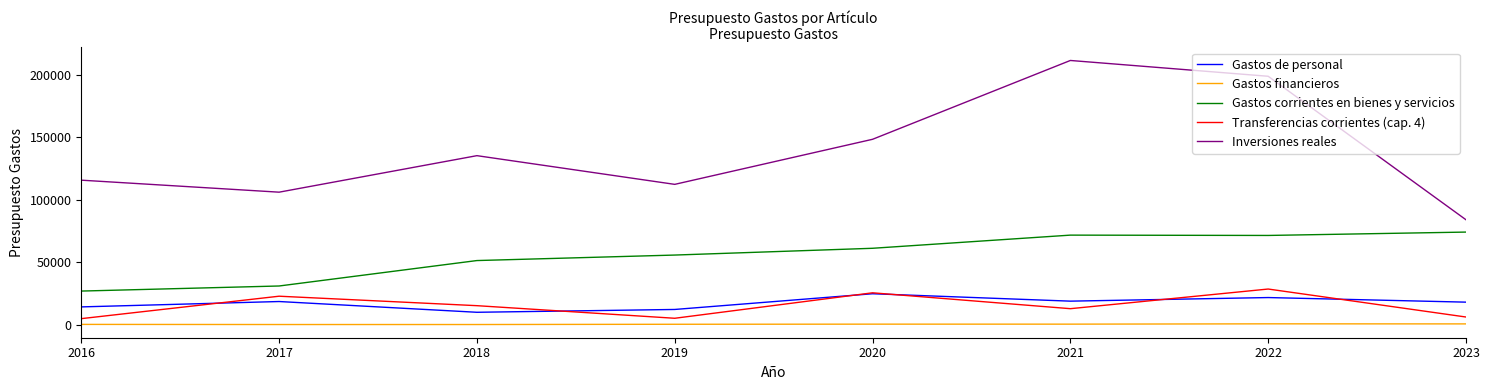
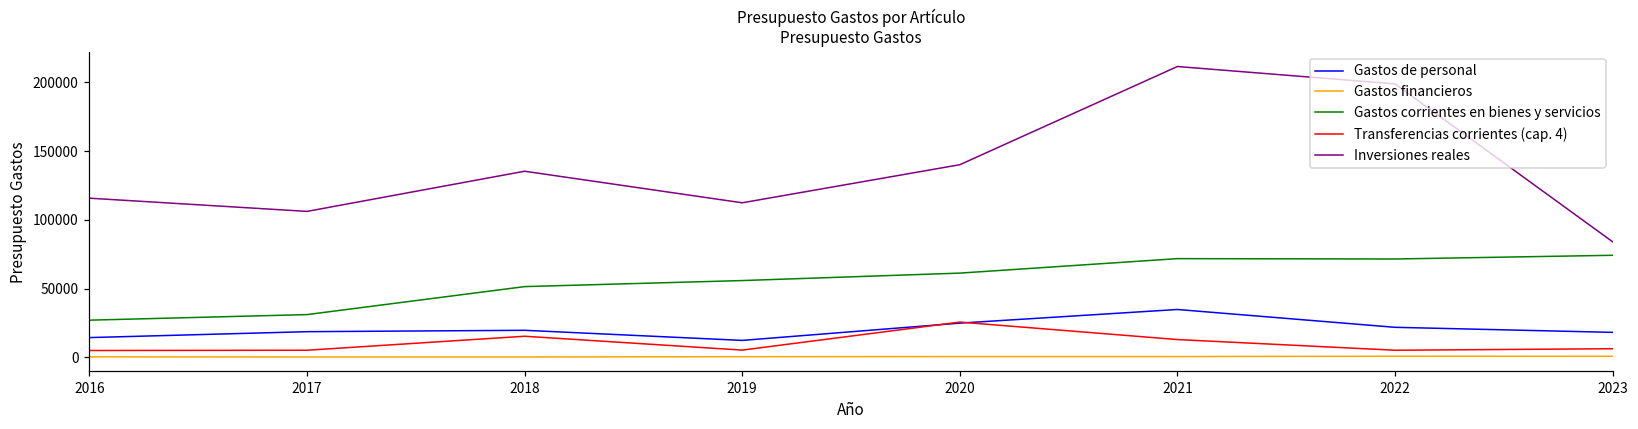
  {
    "Gastos de personal": {
      "2016": 14000,
      "2017": 19000,
-     "2018": 10000,
+     "2018": 20000,
      "2019": 12000,
-     "2021": 19000,
+     "2021": 35000,
      "2022": 22000,
      "2023": 18000
    },
    "Gastos financieros": {
      "2016": 0,
      "2017": 0,
      "2018": 0,
      "2019": 1000,
      "2020": 1000,
      "2021": 1000,
      "2022": 1000,
      "2023": 1000
    },
    "Gastos corrientes en bienes y servicios": {
      "2016": 27000,
      "2017": 31000,
      "2018": 51000,
      "2019": 56000,
      "2020": 61000,
      "2021": 72000,
      "2022": 72000,
      "2023": 74000
    },
    "Transferencias corrientes (cap. 4)": {
      "2016": 5000,
-     "2017": 23000,
+     "2017": 5000,
      "2018": 15000,
      "2019": 5000,
      "2021": 13000,
-     "2022": 29000,
+     "2022": 5000,
      "2023": 6000
    },
    "Inversiones reales": {
      "2016": 116000,
      "2017": 106000,
      "2018": 135000,
      "2019": 112000,
-     "2020": 149000,
+     "2020": 140000,
      "2021": 212000,
      "2023": 84000
    }
  }
